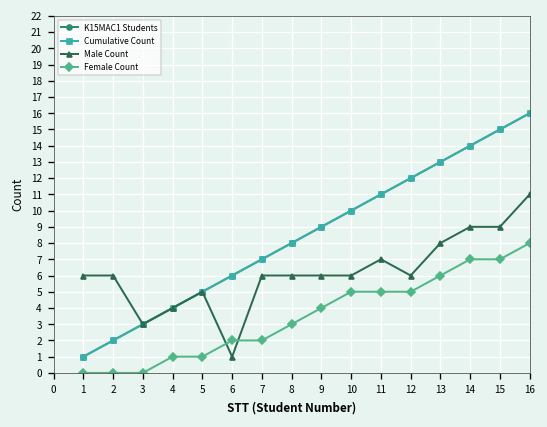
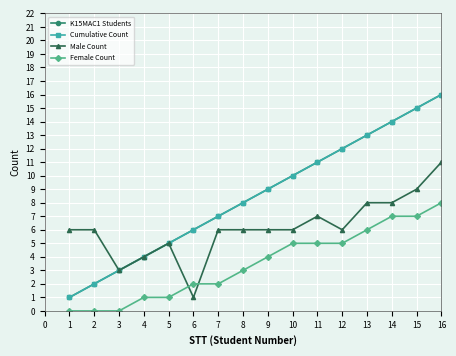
  {
    "Male Count": {
      "1": 6,
      "2": 6,
      "6": 1,
      "7": 6,
      "8": 6,
      "9": 6,
      "10": 6,
      "11": 7,
      "12": 6,
      "13": 8,
-     "14": 9,
+     "14": 8,
      "15": 9,
      "16": 11
    }
  }
